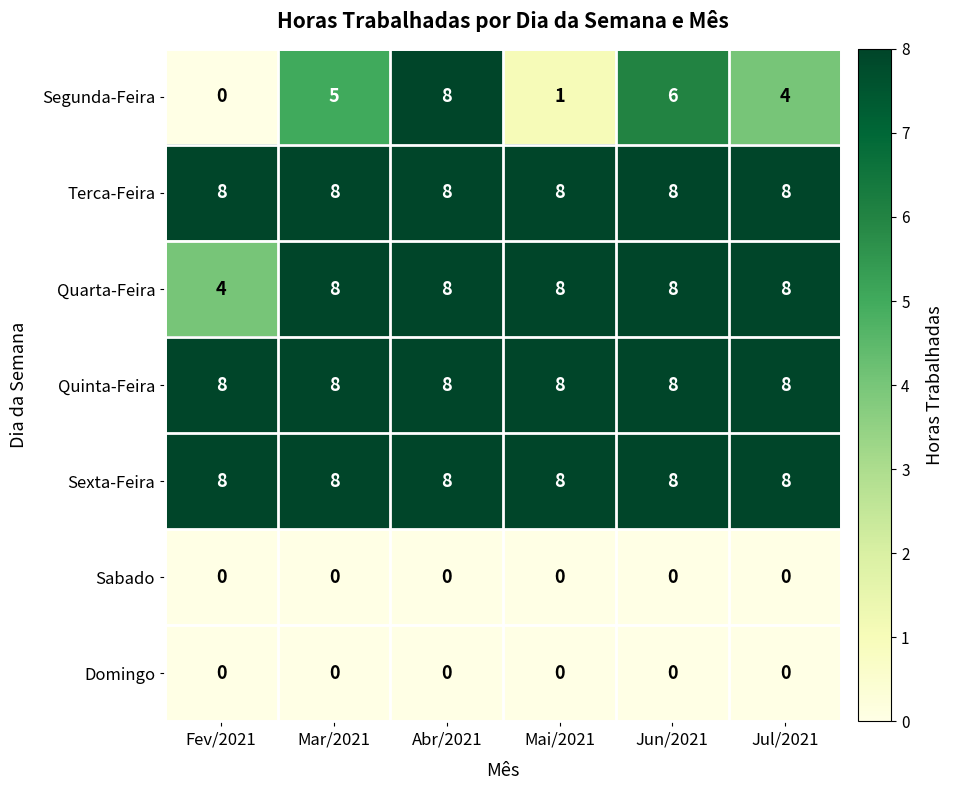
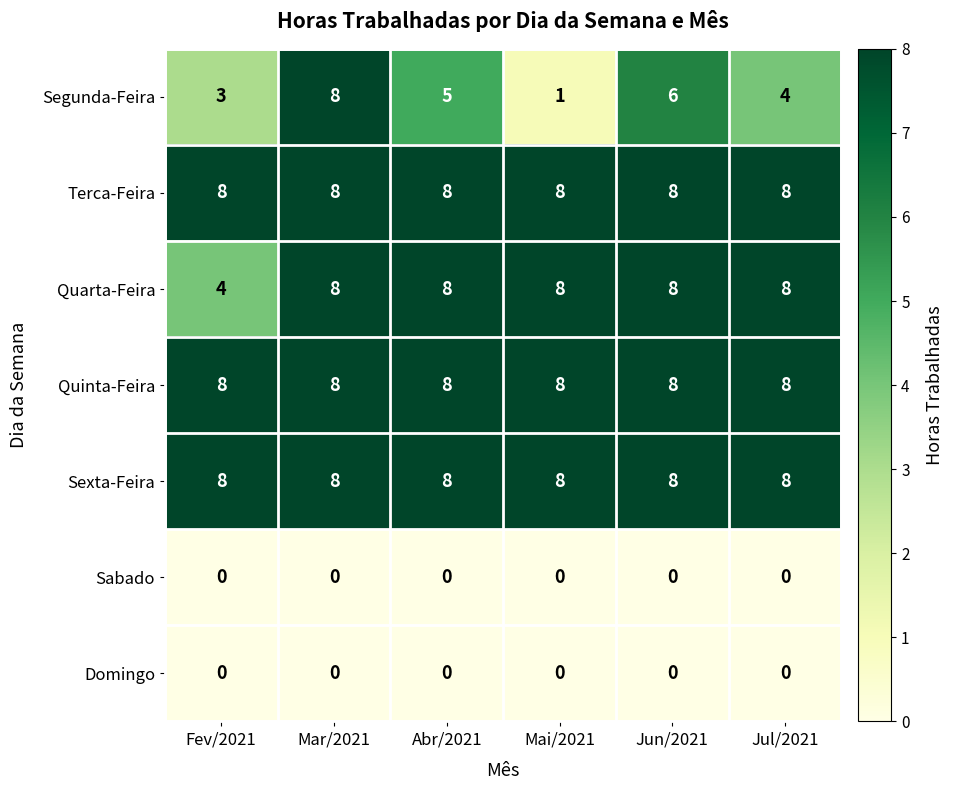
  {
    "Segunda-Feira": {
-     "Fev/2021": 0,
-     "Mar/2021": 5,
-     "Abr/2021": 8,
+     "Fev/2021": 3,
+     "Mar/2021": 8,
+     "Abr/2021": 5,
      "Mai/2021": 1,
      "Jun/2021": 6,
      "Jul/2021": 4
    },
    "Terca-Feira": {
      "Fev/2021": 8,
      "Mar/2021": 8,
      "Abr/2021": 8,
      "Mai/2021": 8,
      "Jun/2021": 8,
      "Jul/2021": 8
    },
    "Quarta-Feira": {
      "Fev/2021": 4,
      "Mar/2021": 8,
      "Abr/2021": 8,
      "Mai/2021": 8,
      "Jun/2021": 8,
      "Jul/2021": 8
    },
    "Quinta-Feira": {
      "Fev/2021": 8,
      "Mar/2021": 8,
      "Abr/2021": 8,
      "Mai/2021": 8,
      "Jun/2021": 8,
      "Jul/2021": 8
    },
    "Sexta-Feira": {
      "Fev/2021": 8,
      "Mar/2021": 8,
      "Abr/2021": 8,
      "Mai/2021": 8,
      "Jun/2021": 8,
      "Jul/2021": 8
    },
    "Sabado": {
      "Fev/2021": 0,
      "Mar/2021": 0,
      "Abr/2021": 0,
      "Mai/2021": 0,
      "Jun/2021": 0,
      "Jul/2021": 0
    },
    "Domingo": {
      "Fev/2021": 0,
      "Mar/2021": 0,
      "Abr/2021": 0,
      "Mai/2021": 0,
      "Jun/2021": 0,
      "Jul/2021": 0
    }
  }
